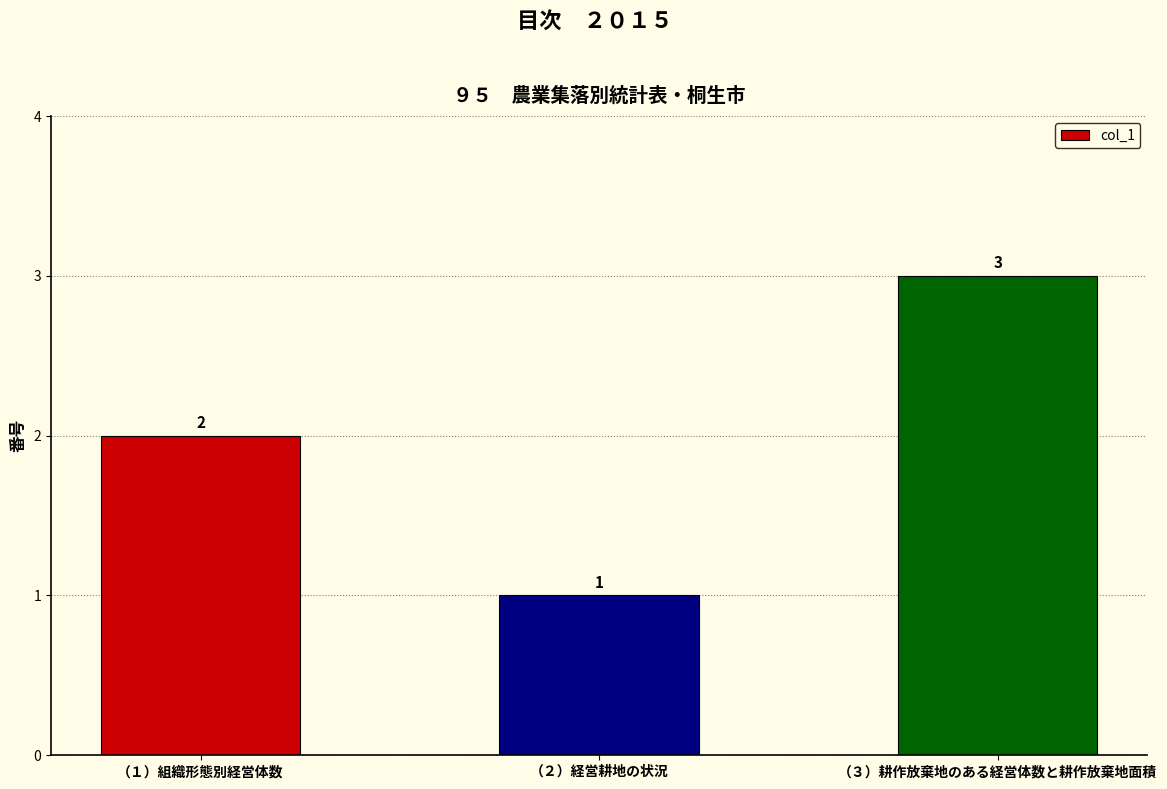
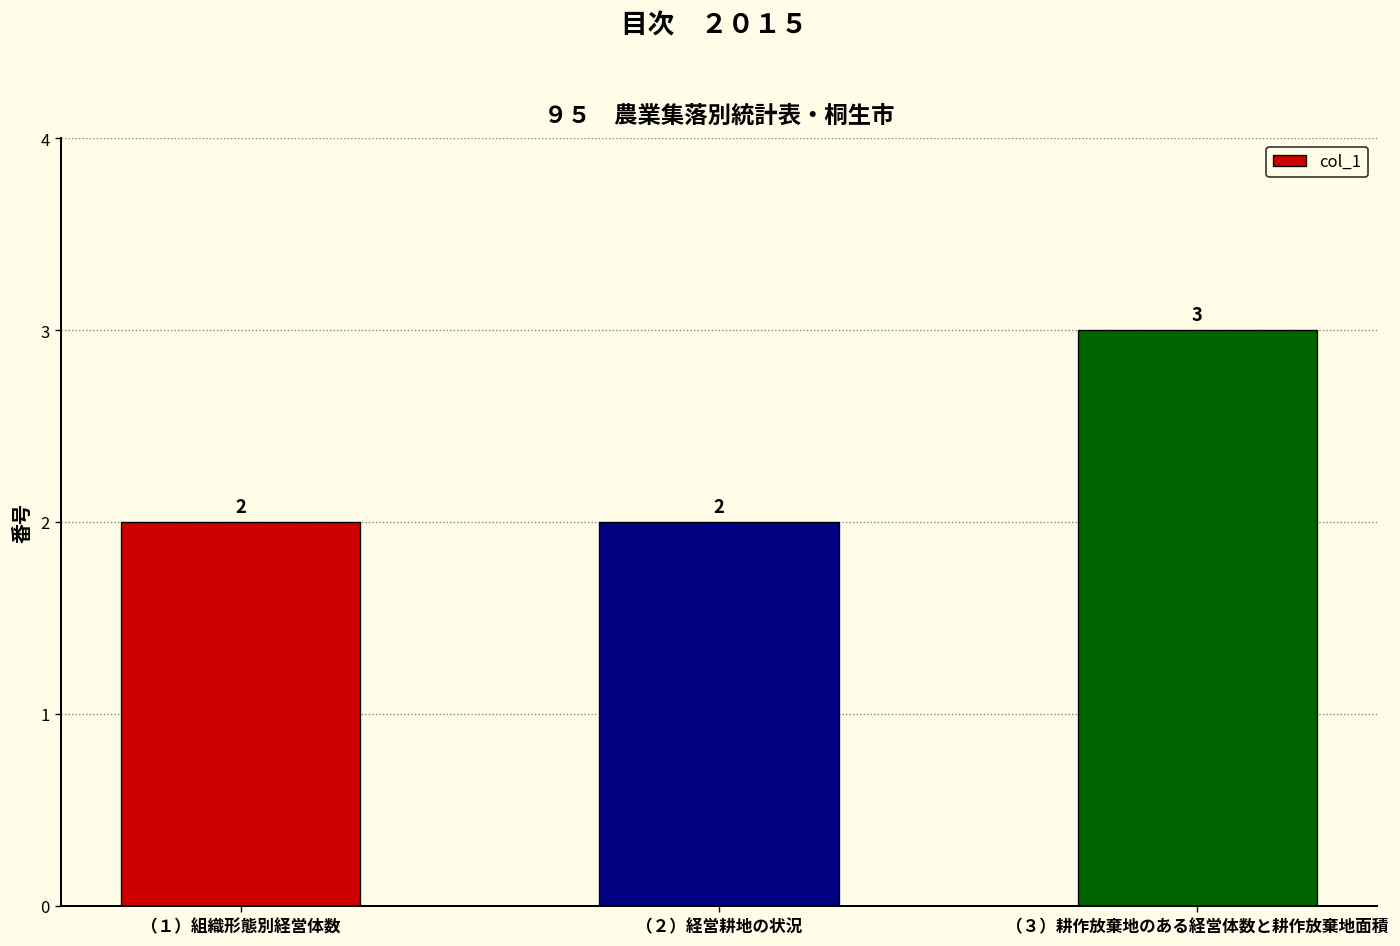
  {
    "（１）組織形態別経営体数": 2,
-   "（２）経営耕地の状況": 1,
+   "（２）経営耕地の状況": 2,
    "（３）耕作放棄地のある経営体数と耕作放棄地面積": 3
  }
